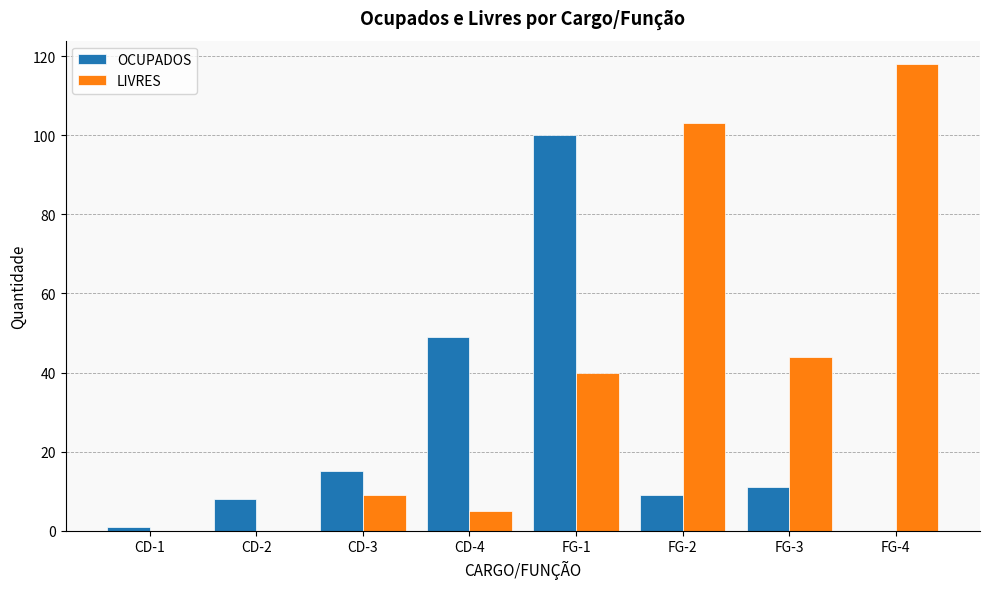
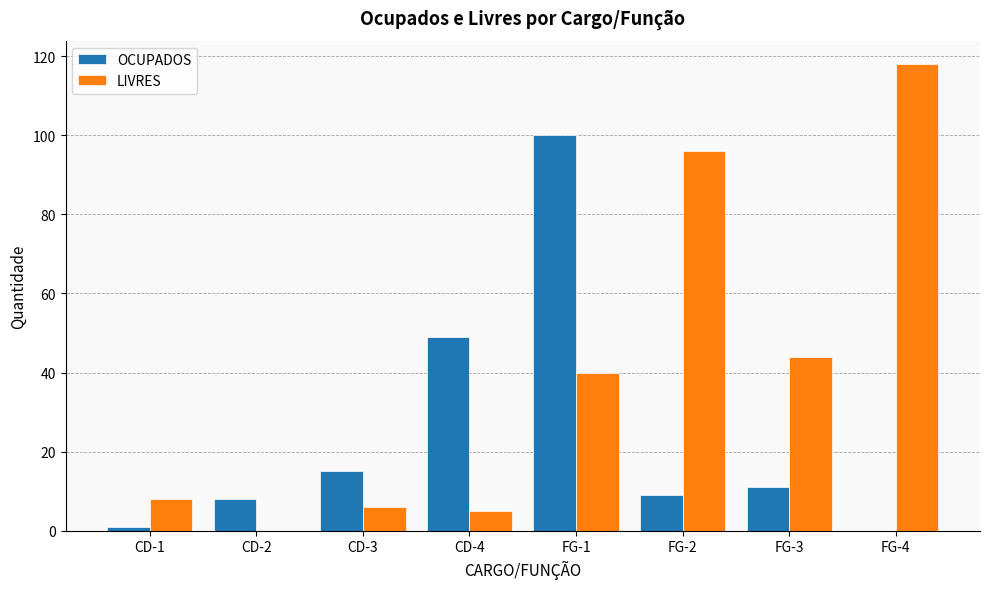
  {
    "OCUPADOS": {
      "CD-1": 1,
      "CD-2": 8,
      "CD-3": 15,
      "CD-4": 49,
      "FG-1": 100,
      "FG-2": 9,
      "FG-3": 11,
      "FG-4": 0
    },
    "LIVRES": {
-     "CD-1": 0,
+     "CD-1": 8,
      "CD-2": 0,
-     "CD-3": 9,
+     "CD-3": 6,
      "CD-4": 5,
      "FG-1": 40,
-     "FG-2": 103,
+     "FG-2": 96,
      "FG-3": 44,
      "FG-4": 118
    }
  }
